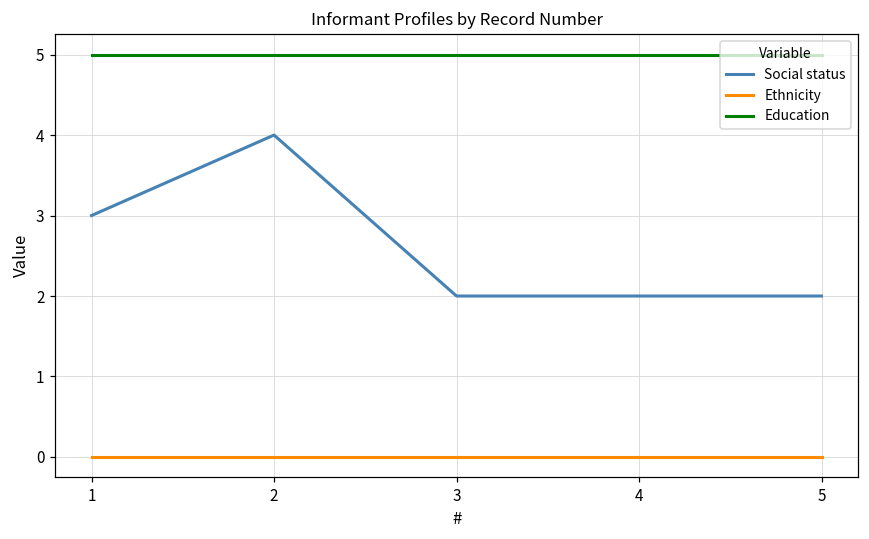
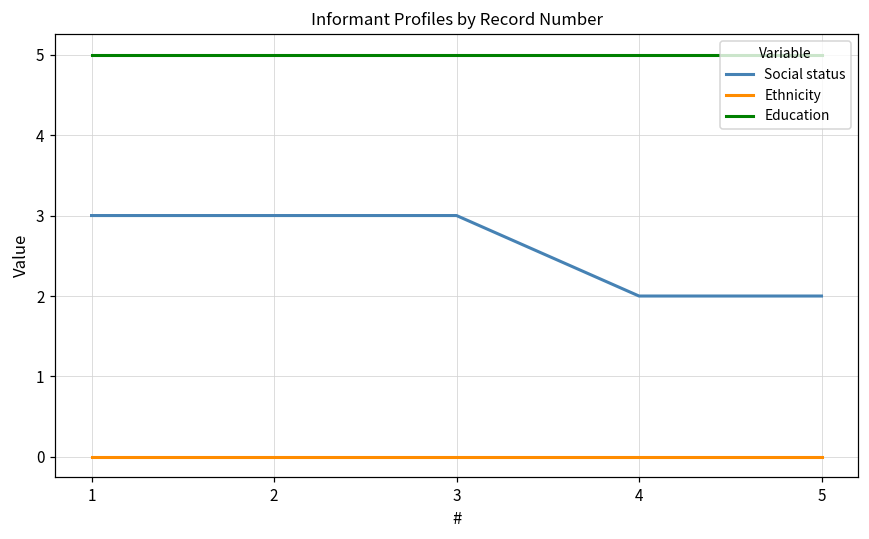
  {
    "Social status": {
      "1": 3,
-     "2": 4,
-     "3": 2,
+     "2": 3,
+     "3": 3,
      "4": 2,
      "5": 2
    },
    "Ethnicity": {
      "1": 0,
      "2": 0,
      "3": 0,
      "4": 0,
      "5": 0
    },
    "Education": {
      "1": 5,
      "2": 5,
      "3": 5,
      "4": 5
    }
  }
